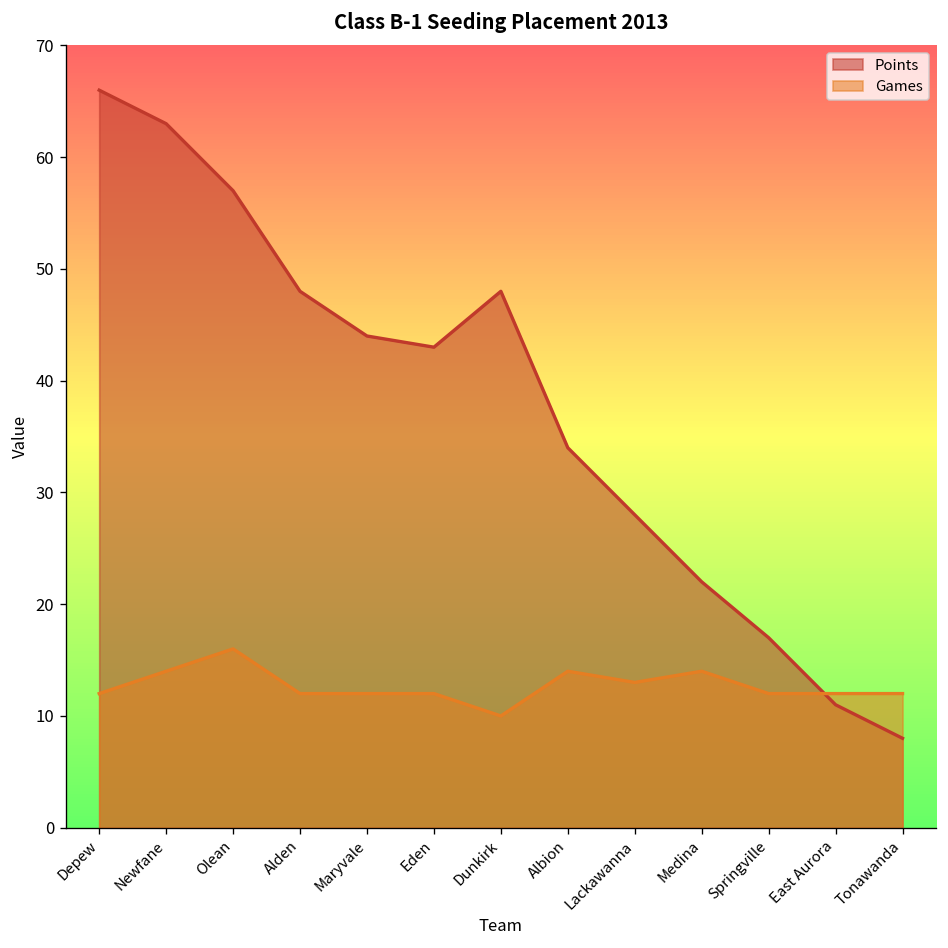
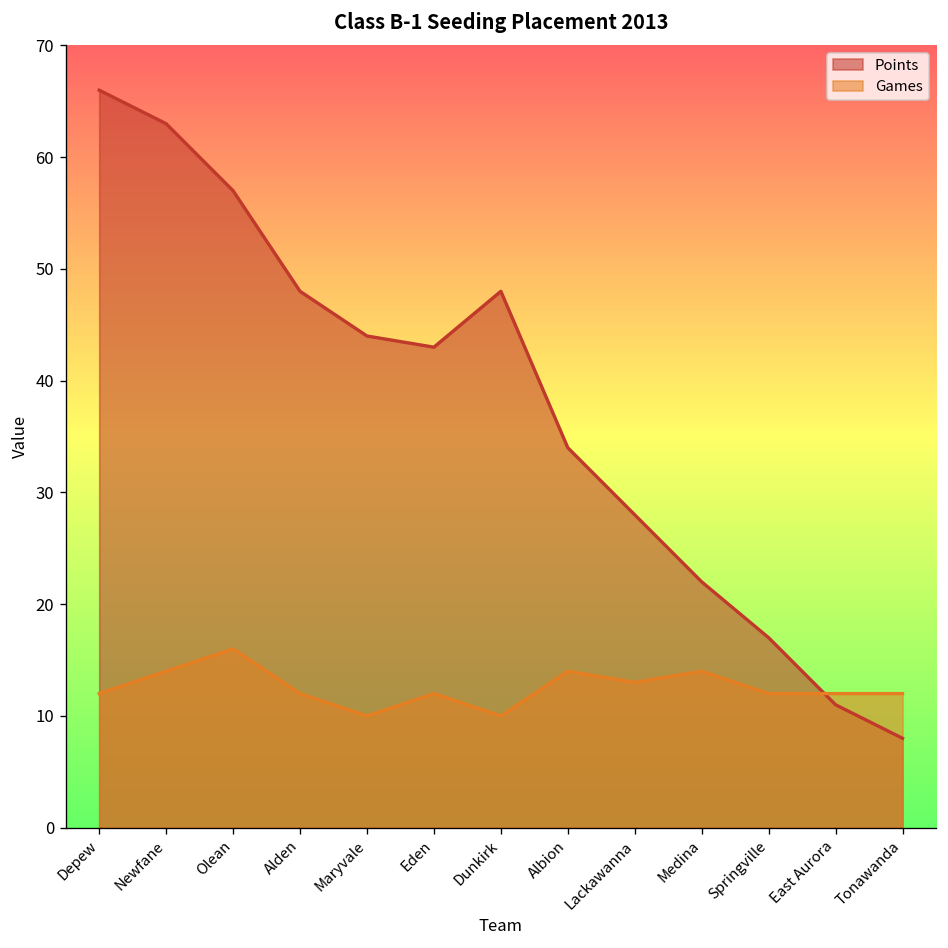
  {
    "Points": {
      "Depew": 66,
      "Newfane": 63,
      "Olean": 57,
      "Alden": 48,
      "Maryvale": 44,
      "Eden": 43,
      "Dunkirk": 48,
      "Albion": 34,
      "Lackawanna": 28,
      "Medina": 22,
      "Springville": 17,
      "East Aurora": 11,
      "Tonawanda": 8
    },
    "Games": {
      "Depew": 12,
      "Newfane": 14,
      "Olean": 16,
      "Alden": 12,
-     "Maryvale": 12,
+     "Maryvale": 10,
      "Eden": 12,
      "Dunkirk": 10,
      "Albion": 14,
      "Lackawanna": 13,
      "Medina": 14,
      "Springville": 12,
      "East Aurora": 12,
      "Tonawanda": 12
    }
  }
